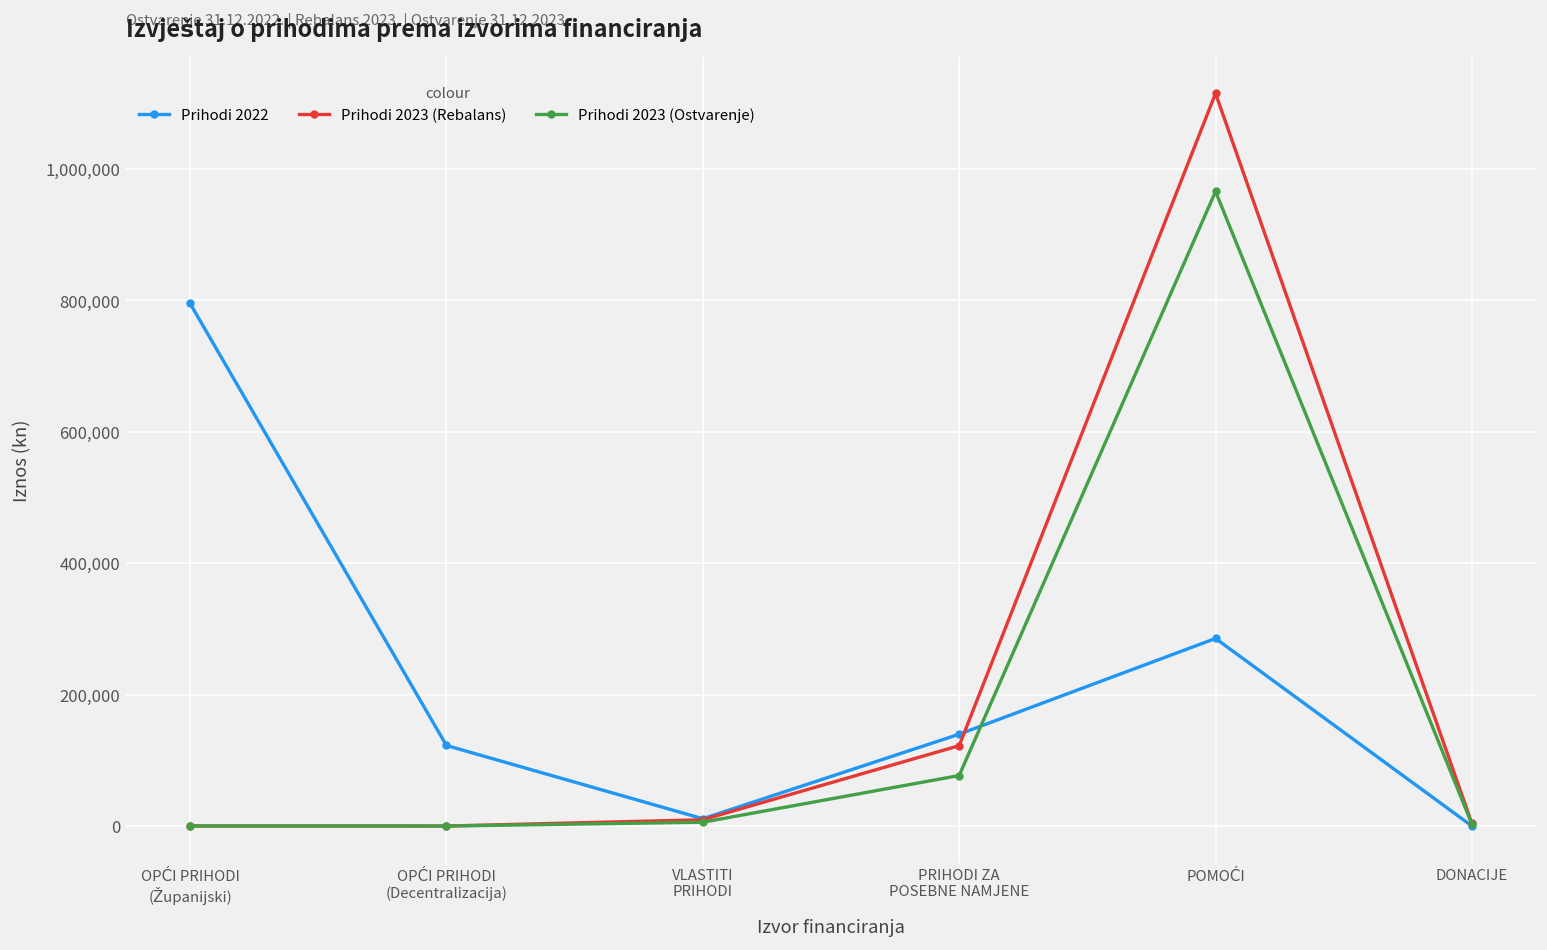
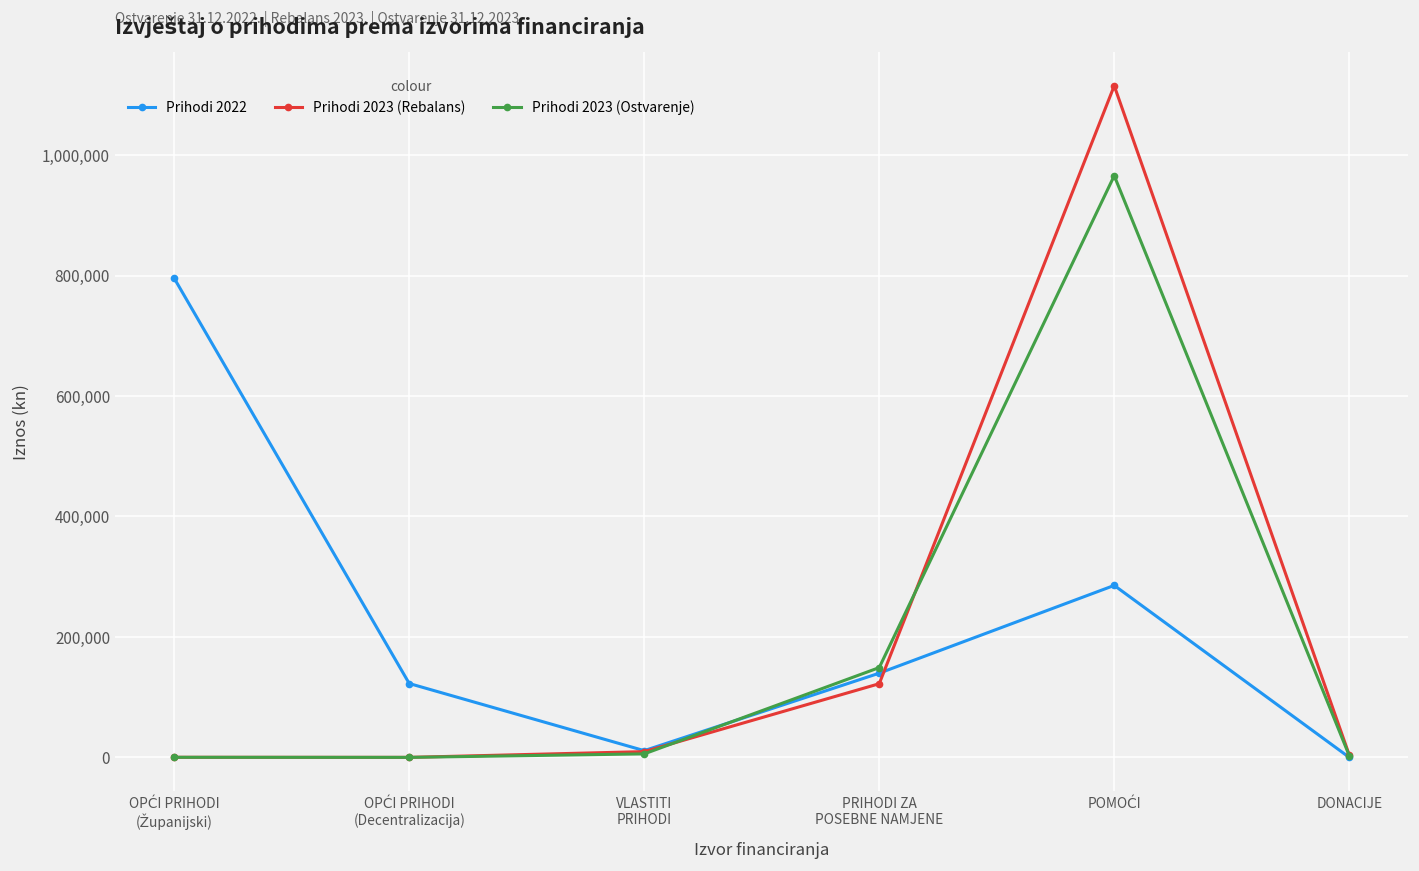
  {
    "Prihodi 2022": {
      "OPĆI PRIHODI (Županijski)": "800,000",
      "OPĆI PRIHODI (Decentralizacija)": "120,000",
      "PRIHODI ZA POSEBNE NAMJENE": "140,000",
      "POMOĆI": "290,000"
    },
    "Prihodi 2023 (Rebalans)": {
      "PRIHODI ZA POSEBNE NAMJENE": "120,000",
      "POMOĆI": "1,110,000"
    },
    "Prihodi 2023 (Ostvarenje)": {
-     "PRIHODI ZA POSEBNE NAMJENE": "80,000",
+     "PRIHODI ZA POSEBNE NAMJENE": "150,000",
      "POMOĆI": "970,000"
    }
  }
